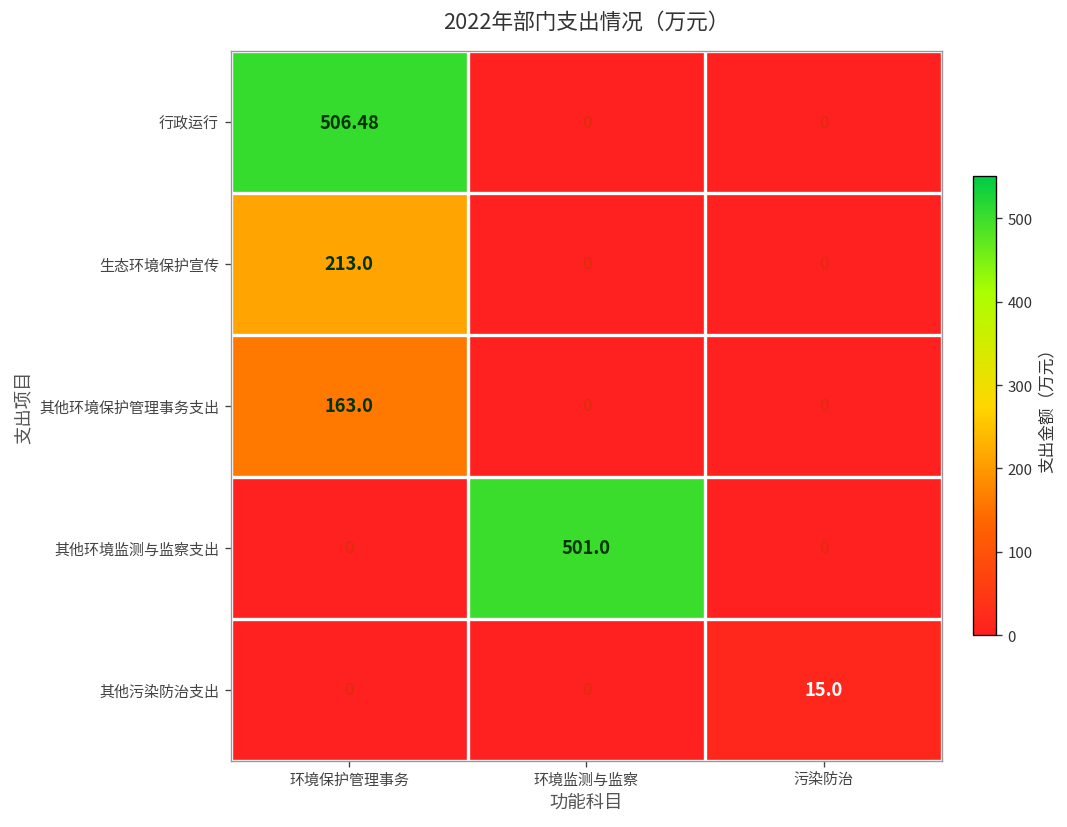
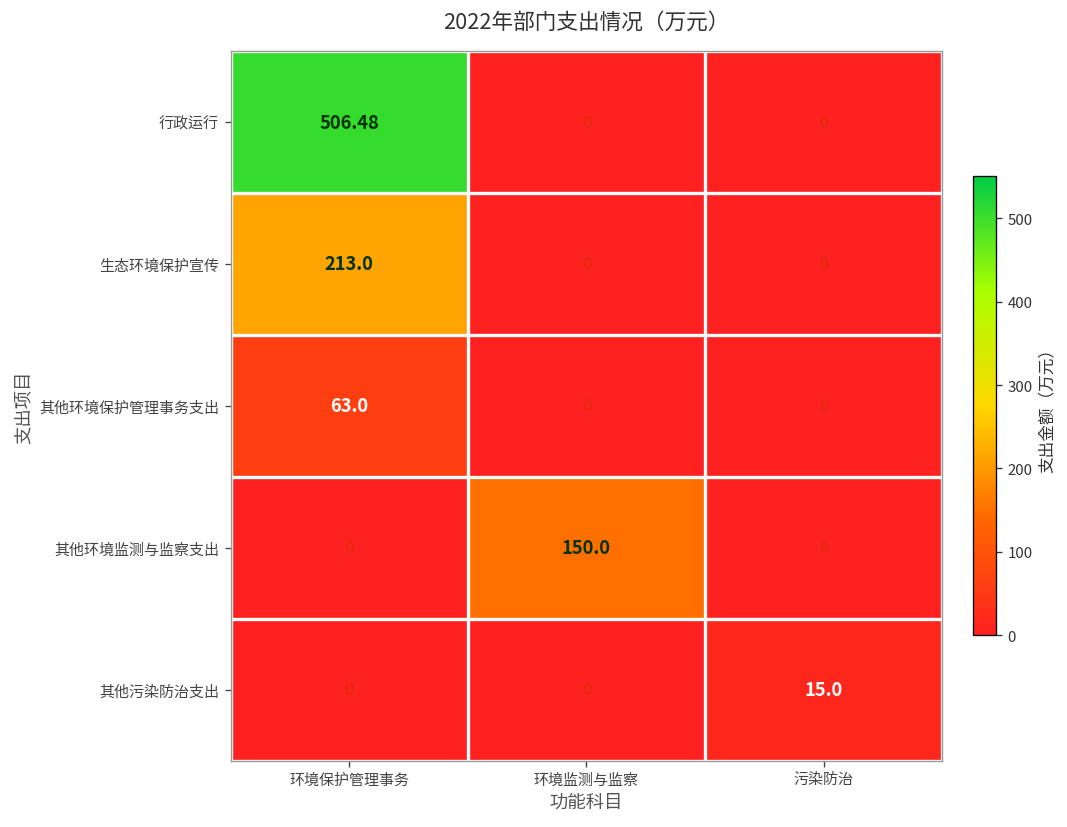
  {
    "行政运行": {
      "环境保护管理事务": 506.48
    },
    "生态环境保护宣传": {
      "环境保护管理事务": 213.0
    },
    "其他环境保护管理事务支出": {
-     "环境保护管理事务": 163.0
+     "环境保护管理事务": 63.0
    },
    "其他环境监测与监察支出": {
-     "环境监测与监察": 501.0
+     "环境监测与监察": 150.0
    },
    "其他污染防治支出": {
      "污染防治": 15.0
    }
  }
